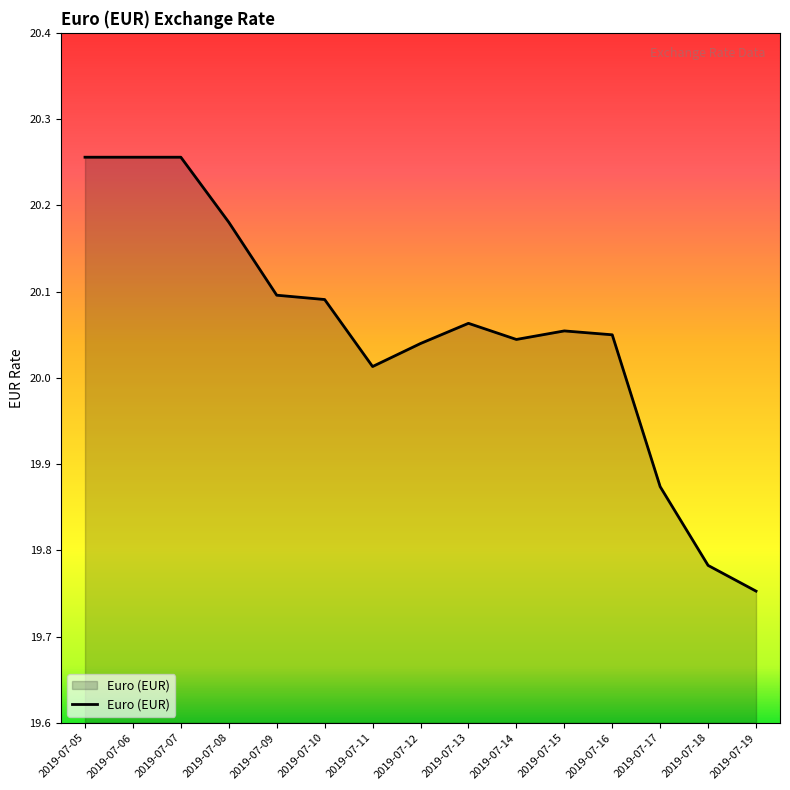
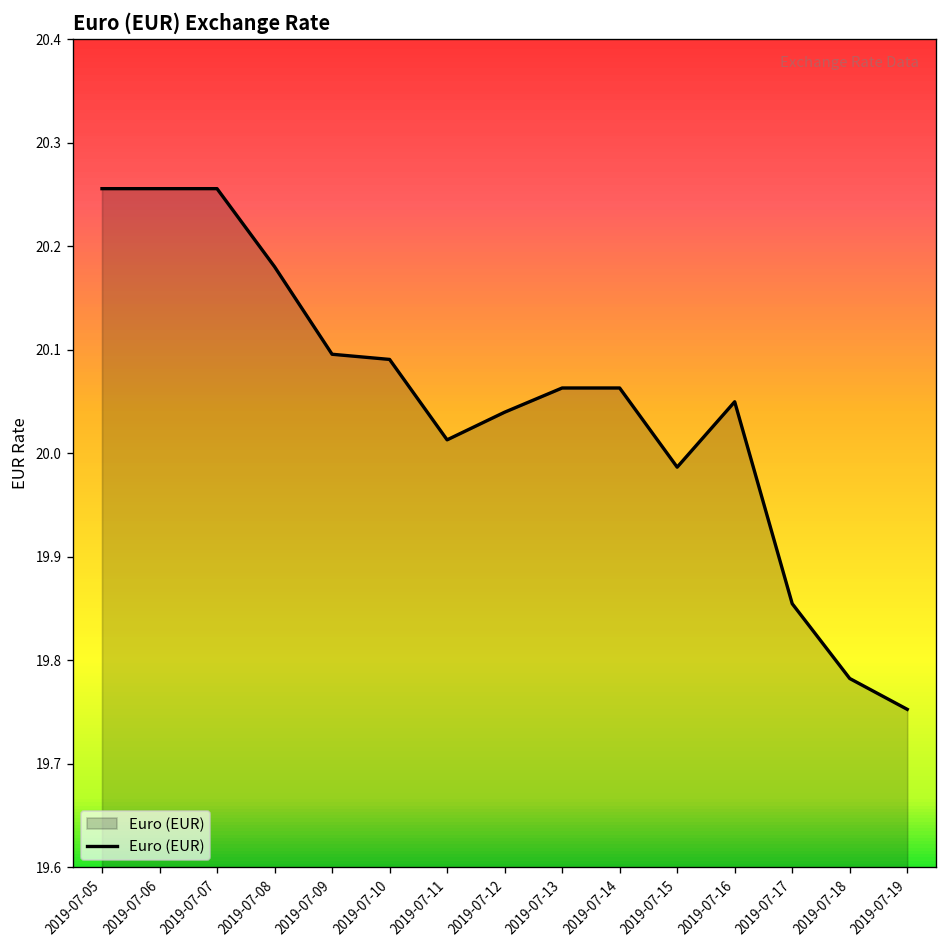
  {
    "2019-07-05": 20.26,
    "2019-07-06": 20.26,
    "2019-07-07": 20.26,
    "2019-07-08": 20.18,
    "2019-07-09": 20.10,
    "2019-07-10": 20.09,
    "2019-07-11": 20.01,
    "2019-07-12": 20.04,
    "2019-07-13": 20.06,
-   "2019-07-14": 20.04,
-   "2019-07-15": 20.05,
+   "2019-07-14": 20.06,
+   "2019-07-15": 19.99,
    "2019-07-16": 20.05,
-   "2019-07-17": 19.87,
+   "2019-07-17": 19.85,
    "2019-07-18": 19.78,
    "2019-07-19": 19.75
  }
